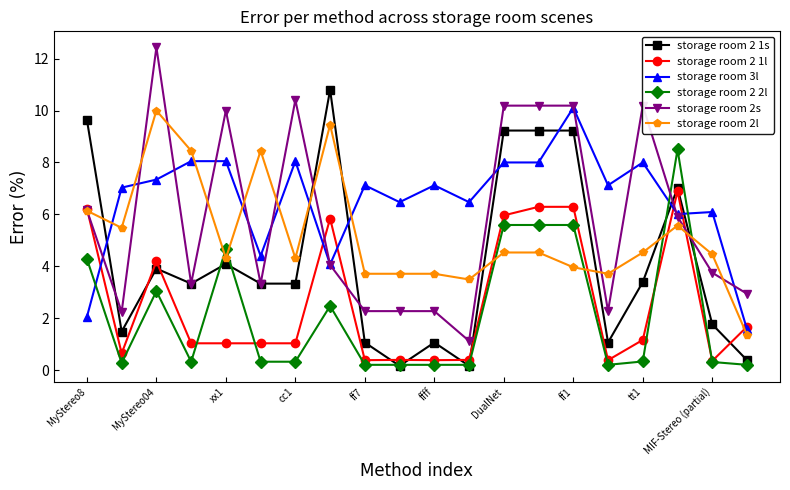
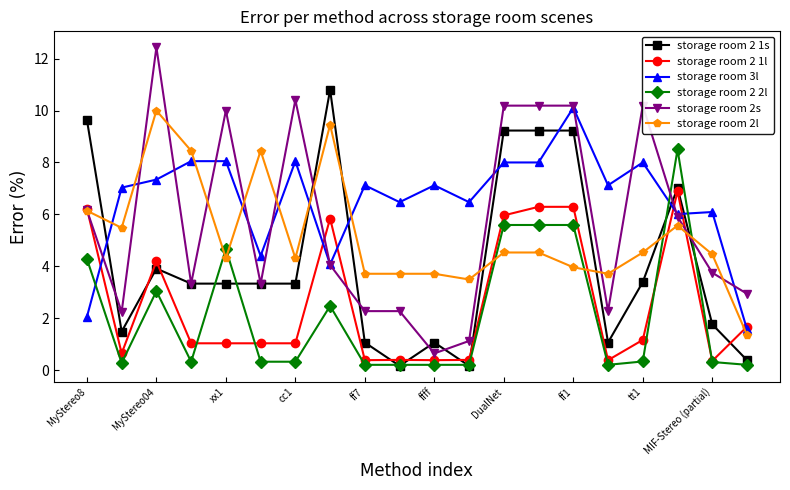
  {
    "storage room 2 1s": {
      "MyStereo8": 9.6,
      "MyStereo04": 3.9,
-     "xx1": 4.1,
+     "xx1": 3.3,
      "cc1": 3.3,
      "ff7": 1.1,
      "ffff": 1.1,
      "DualNet": 9.2,
      "ff1": 9.2,
      "tt1": 3.4,
      "MIF-Stereo (partial)": 1.8
    },
    "storage room 2 1l": {
      "MyStereo04": 4.2,
      "xx1": 1.0,
      "cc1": 1.0,
      "ff7": 0.4,
      "ffff": 0.4,
      "DualNet": 6.0,
      "ff1": 6.3,
      "tt1": 1.2
    },
    "storage room 3l": {
      "MyStereo8": 2.1,
      "MyStereo04": 7.3,
      "xx1": 8.1,
      "cc1": 8.1,
      "ff7": 7.1,
      "ffff": 7.1,
      "DualNet": 8.0,
      "tt1": 8.0,
      "MIF-Stereo (partial)": 6.1
    },
    "storage room 2 2l": {
      "MyStereo8": 4.3,
      "MyStereo04": 3.0,
      "xx1": 4.7,
      "cc1": 0.3,
      "ff7": 0.2,
      "ffff": 0.2,
      "DualNet": 5.6,
      "ff1": 5.6,
      "tt1": 0.3
    },
    "storage room 2s": {
      "MyStereo04": 12.4,
      "xx1": 10.0,
      "cc1": 10.4,
      "ff7": 2.3,
-     "ffff": 2.3,
+     "ffff": 0.6,
      "DualNet": 10.2,
      "MIF-Stereo (partial)": 3.8
    },
    "storage room 2l": {
      "MyStereo04": 10.0,
      "xx1": 4.3,
      "cc1": 4.3,
      "ff7": 3.7,
      "ffff": 3.7,
      "DualNet": 4.5,
      "ff1": 4.0,
      "tt1": 4.5,
      "MIF-Stereo (partial)": 4.5
    }
  }
